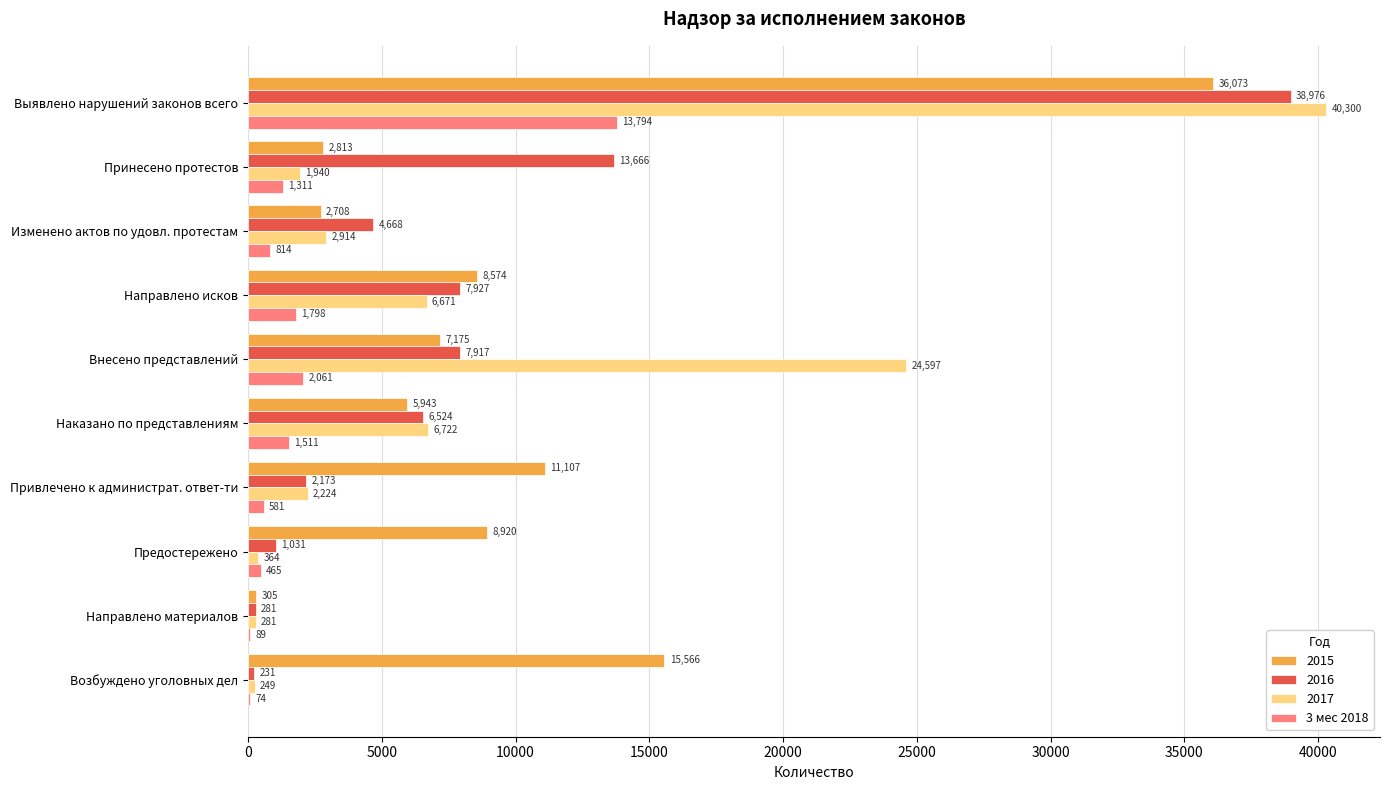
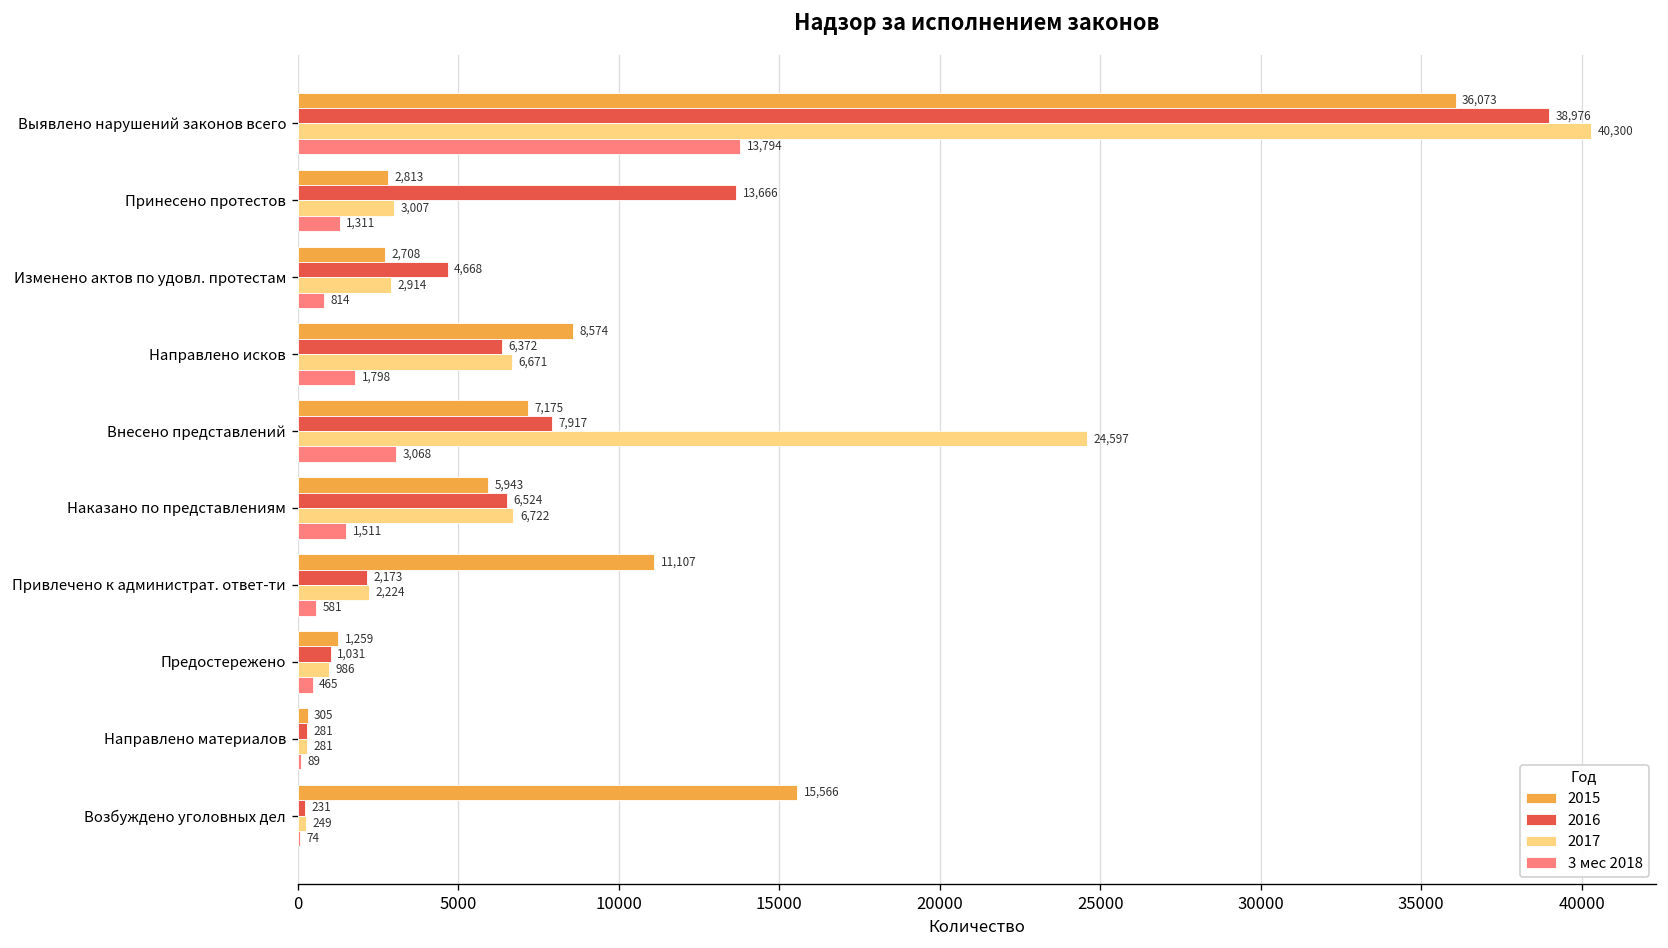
  {
    "2015": {
      "Выявлено нарушений законов всего": "36,073",
      "Принесено протестов": "2,813",
      "Изменено актов по удовл. протестам": "2,708",
      "Направлено исков": "8,574",
      "Внесено представлений": "7,175",
      "Наказано по представлениям": "5,943",
      "Привлечено к администрат. ответ-ти": "11,107",
-     "Предостережено": "8,920",
+     "Предостережено": "1,259",
      "Направлено материалов": "305",
      "Возбуждено уголовных дел": "15,566"
    },
    "2016": {
      "Выявлено нарушений законов всего": "38,976",
      "Принесено протестов": "13,666",
      "Изменено актов по удовл. протестам": "4,668",
-     "Направлено исков": "7,927",
+     "Направлено исков": "6,372",
      "Внесено представлений": "7,917",
      "Наказано по представлениям": "6,524",
      "Привлечено к администрат. ответ-ти": "2,173",
      "Предостережено": "1,031",
      "Направлено материалов": "281",
      "Возбуждено уголовных дел": "231"
    },
    "2017": {
      "Выявлено нарушений законов всего": "40,300",
-     "Принесено протестов": "1,940",
+     "Принесено протестов": "3,007",
      "Изменено актов по удовл. протестам": "2,914",
      "Направлено исков": "6,671",
      "Внесено представлений": "24,597",
      "Наказано по представлениям": "6,722",
      "Привлечено к администрат. ответ-ти": "2,224",
-     "Предостережено": "364",
+     "Предостережено": "986",
      "Направлено материалов": "281",
      "Возбуждено уголовных дел": "249"
    },
    "3 мес 2018": {
      "Выявлено нарушений законов всего": "13,794",
      "Принесено протестов": "1,311",
      "Изменено актов по удовл. протестам": "814",
      "Направлено исков": "1,798",
-     "Внесено представлений": "2,061",
+     "Внесено представлений": "3,068",
      "Наказано по представлениям": "1,511",
      "Привлечено к администрат. ответ-ти": "581",
      "Предостережено": "465",
      "Направлено материалов": "89",
      "Возбуждено уголовных дел": "74"
    }
  }
